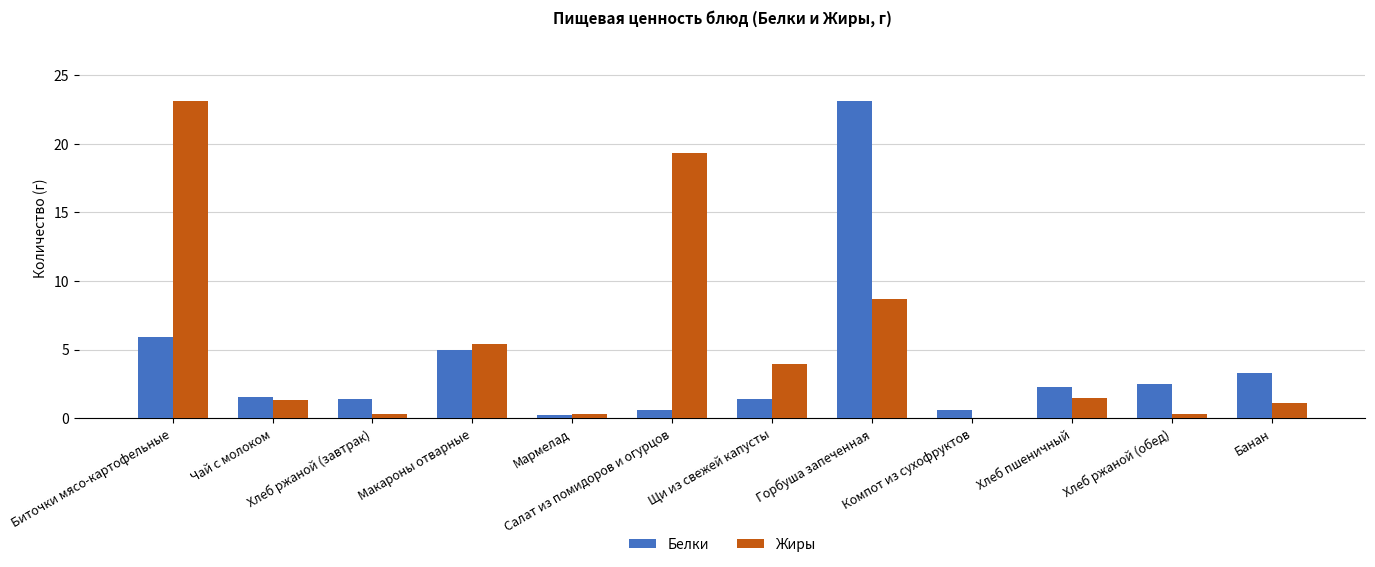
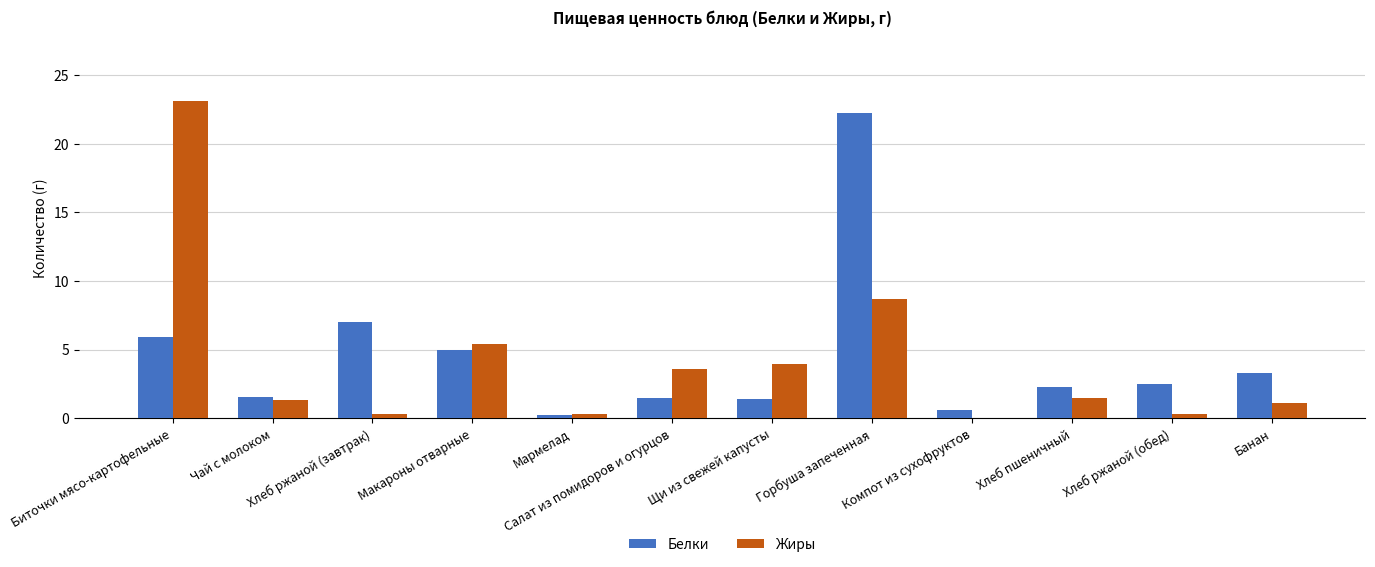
  {
    "Белки": {
      "Биточки мясо-картофельные": 5.9,
      "Чай с молоком": 1.5,
-     "Хлеб ржаной (завтрак)": 1.4,
+     "Хлеб ржаной (завтрак)": 7.0,
      "Макароны отварные": 5.0,
      "Мармелад": 0.3,
-     "Салат из помидоров и огурцов": 0.6,
+     "Салат из помидоров и огурцов": 1.5,
      "Щи из свежей капусты": 1.4,
-     "Горбуша запеченная": 23.1,
+     "Горбуша запеченная": 22.2,
      "Компот из сухофруктов": 0.6,
      "Хлеб пшеничный": 2.3,
      "Хлеб ржаной (обед)": 2.5,
      "Банан": 3.3
    },
    "Жиры": {
      "Биточки мясо-картофельные": 23.1,
      "Чай с молоком": 1.4,
      "Хлеб ржаной (завтрак)": 0.3,
      "Макароны отварные": 5.4,
      "Мармелад": 0.3,
-     "Салат из помидоров и огурцов": 19.3,
+     "Салат из помидоров и огурцов": 3.6,
      "Щи из свежей капусты": 4.0,
      "Горбуша запеченная": 8.7,
      "Компот из сухофруктов": 0.0,
      "Хлеб пшеничный": 1.5,
      "Хлеб ржаной (обед)": 0.3,
      "Банан": 1.1
    }
  }
